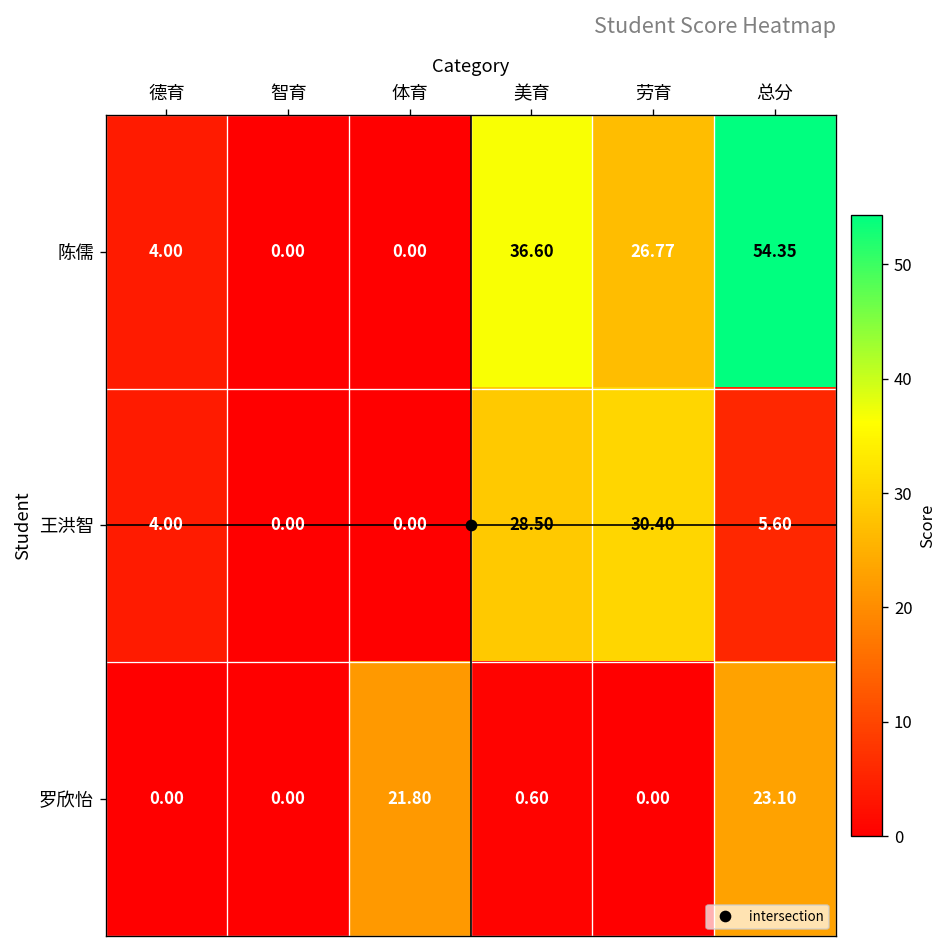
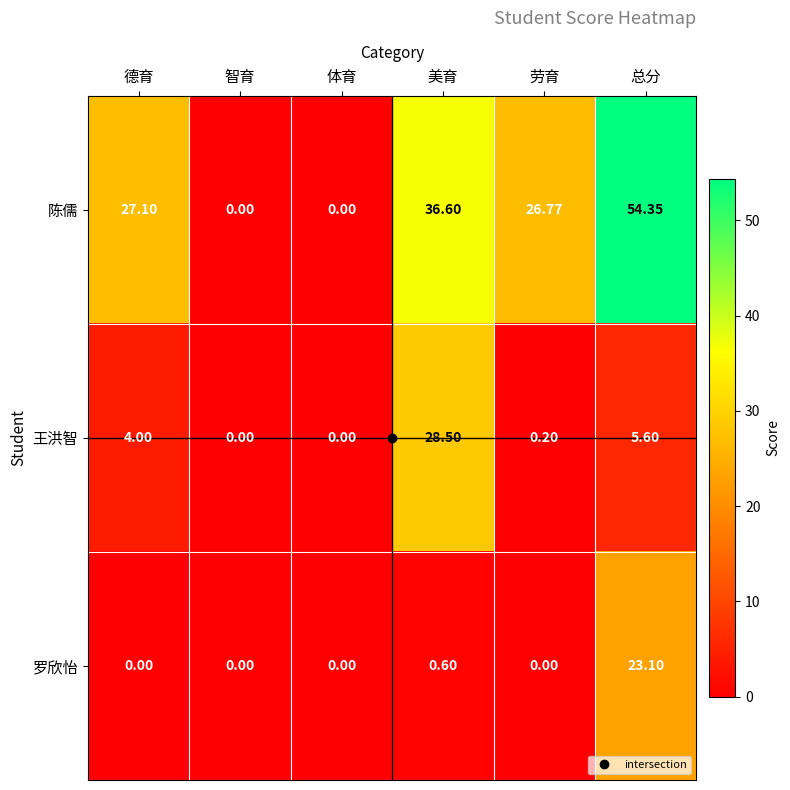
  {
    "陈儒": {
-     "德育": 4.00,
+     "德育": 27.10,
      "智育": 0.00,
      "体育": 0.00,
      "美育": 36.60,
      "劳育": 26.77,
      "总分": 54.35
    },
    "王洪智": {
      "德育": 4.00,
      "智育": 0.00,
      "体育": 0.00,
      "美育": 28.50,
-     "劳育": 30.40,
+     "劳育": 0.20,
      "总分": 5.60
    },
    "罗欣怡": {
      "德育": 0.00,
      "智育": 0.00,
-     "体育": 21.80,
+     "体育": 0.00,
      "美育": 0.60,
      "劳育": 0.00,
      "总分": 23.10
    }
  }
